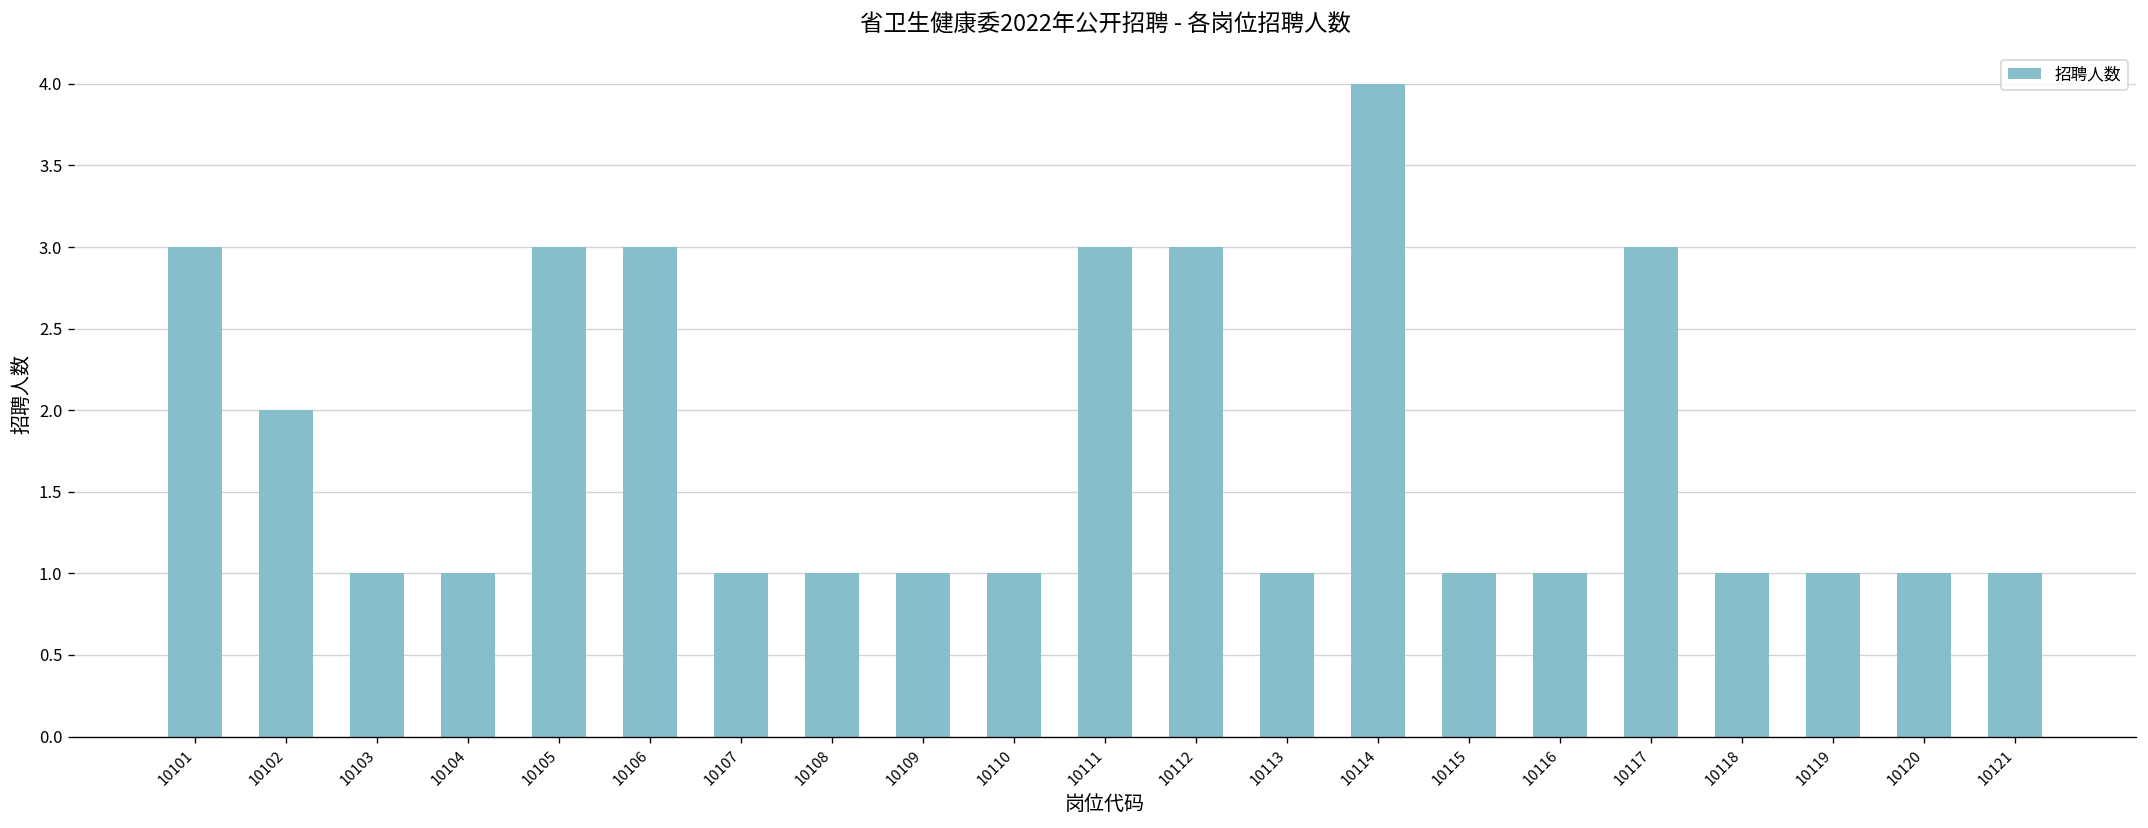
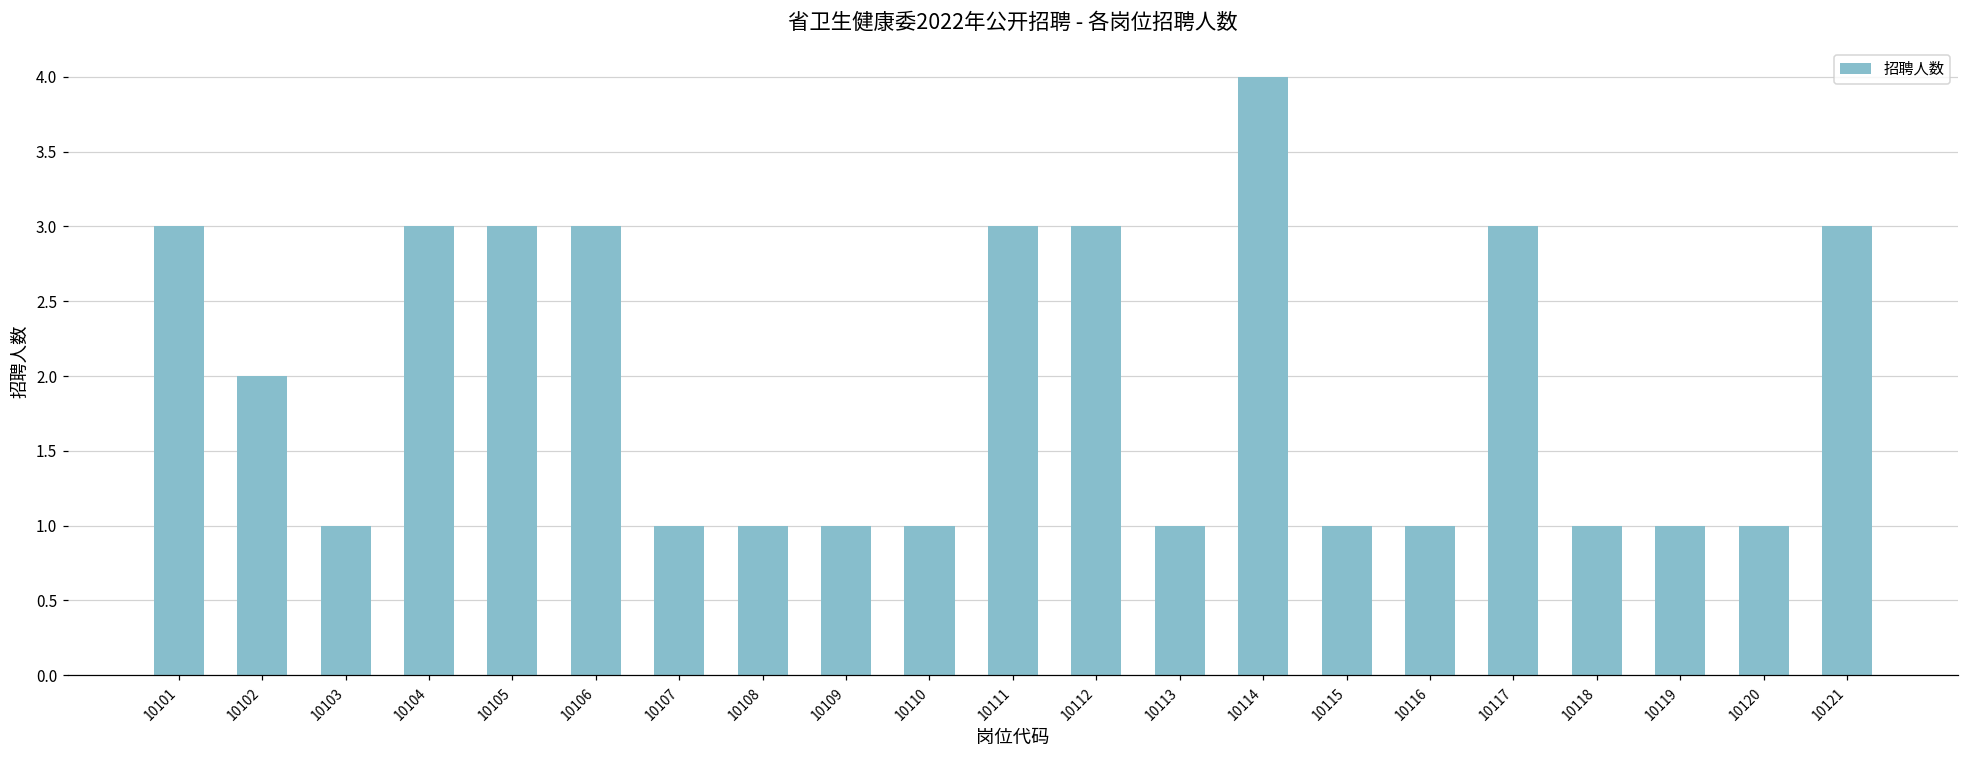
  {
    "10101": 3,
    "10102": 2,
    "10103": 1,
-   "10104": 1,
+   "10104": 3,
    "10105": 3,
    "10106": 3,
    "10107": 1,
    "10108": 1,
    "10109": 1,
    "10110": 1,
    "10111": 3,
    "10112": 3,
    "10113": 1,
    "10114": 4,
    "10115": 1,
    "10116": 1,
    "10117": 3,
    "10118": 1,
    "10119": 1,
    "10120": 1,
-   "10121": 1
+   "10121": 3
  }
